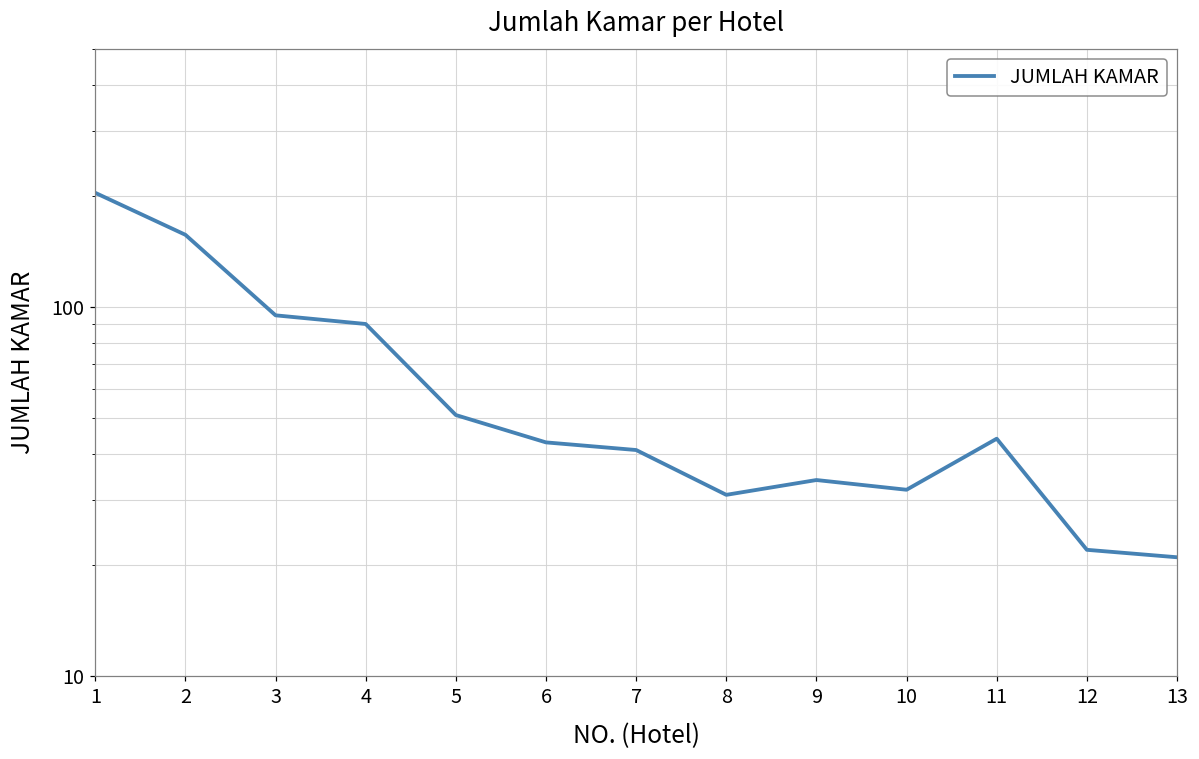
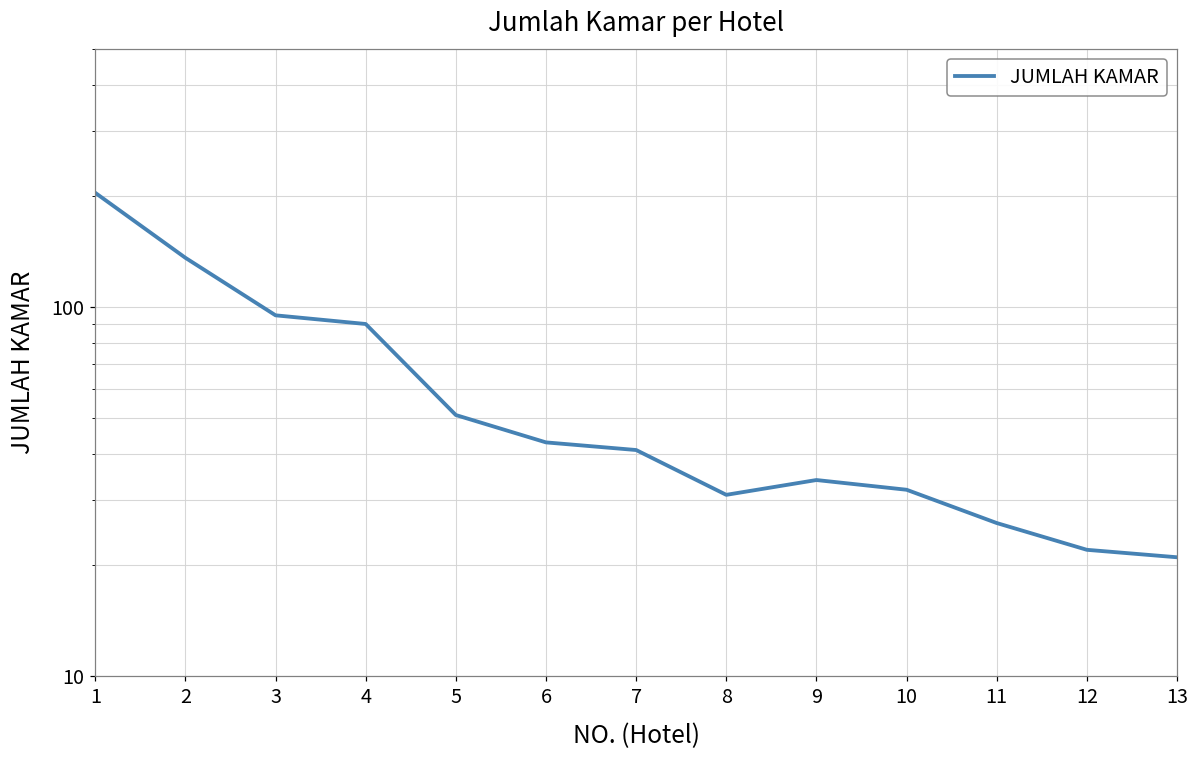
  {
    "1": 200,
-   "2": 160,
+   "2": 136,
    "3": 95,
    "4": 90,
    "5": 51,
    "6": 43,
    "7": 41,
    "8": 31,
    "9": 34,
    "10": 32,
-   "11": 44,
+   "11": 26,
    "12": 22,
    "13": 21
  }
